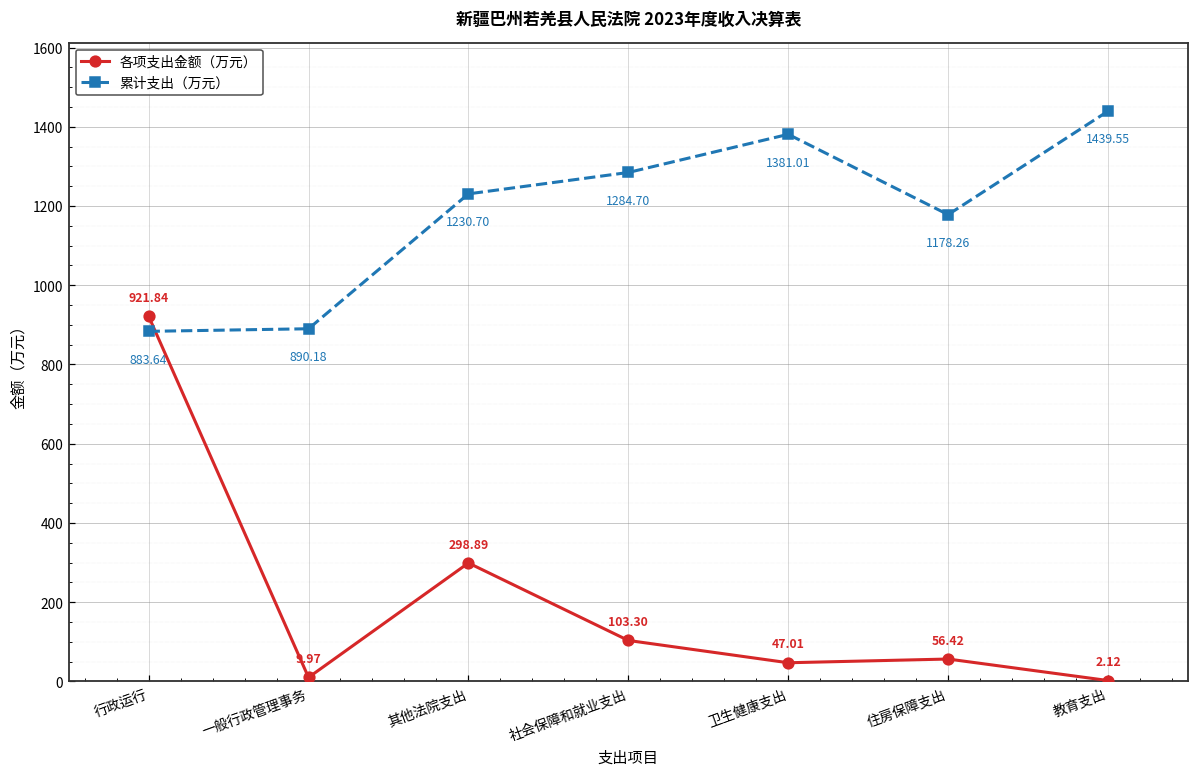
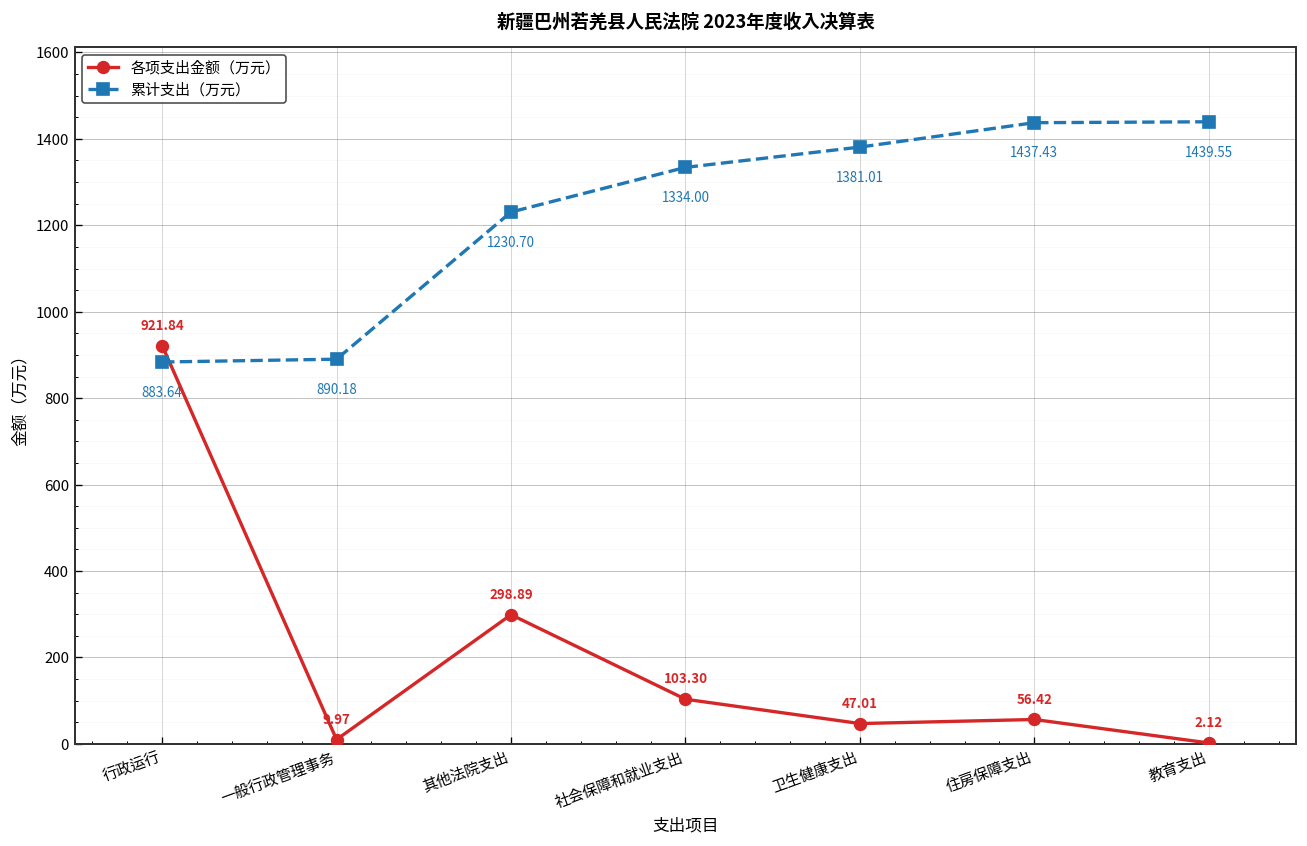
  {
    "各项支出金额（万元）": {
      "行政运行": 921.84,
      "一般行政管理事务": 9.97,
      "其他法院支出": 298.89,
      "社会保障和就业支出": 103.30,
      "卫生健康支出": 47.01,
      "住房保障支出": 56.42,
      "教育支出": 2.12
    },
    "累计支出（万元）": {
      "行政运行": 883.64,
      "一般行政管理事务": 890.18,
      "其他法院支出": 1230.70,
-     "社会保障和就业支出": 1284.70,
+     "社会保障和就业支出": 1334.00,
      "卫生健康支出": 1381.01,
-     "住房保障支出": 1178.26,
+     "住房保障支出": 1437.43,
      "教育支出": 1439.55
    }
  }
